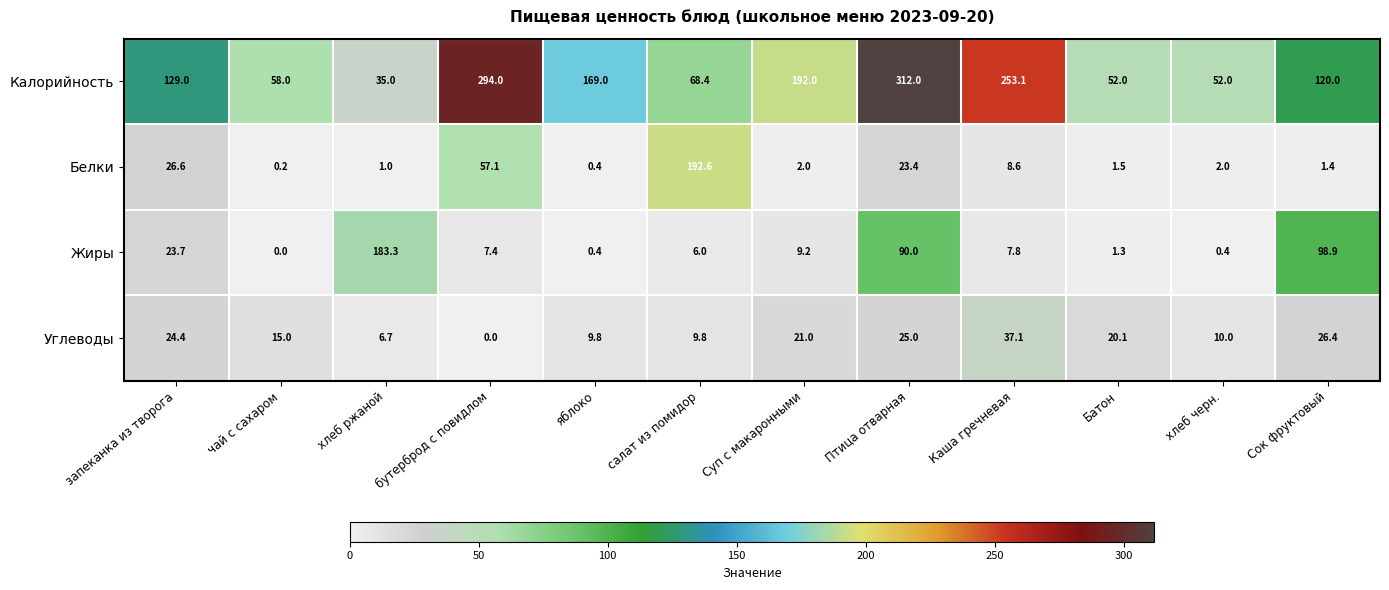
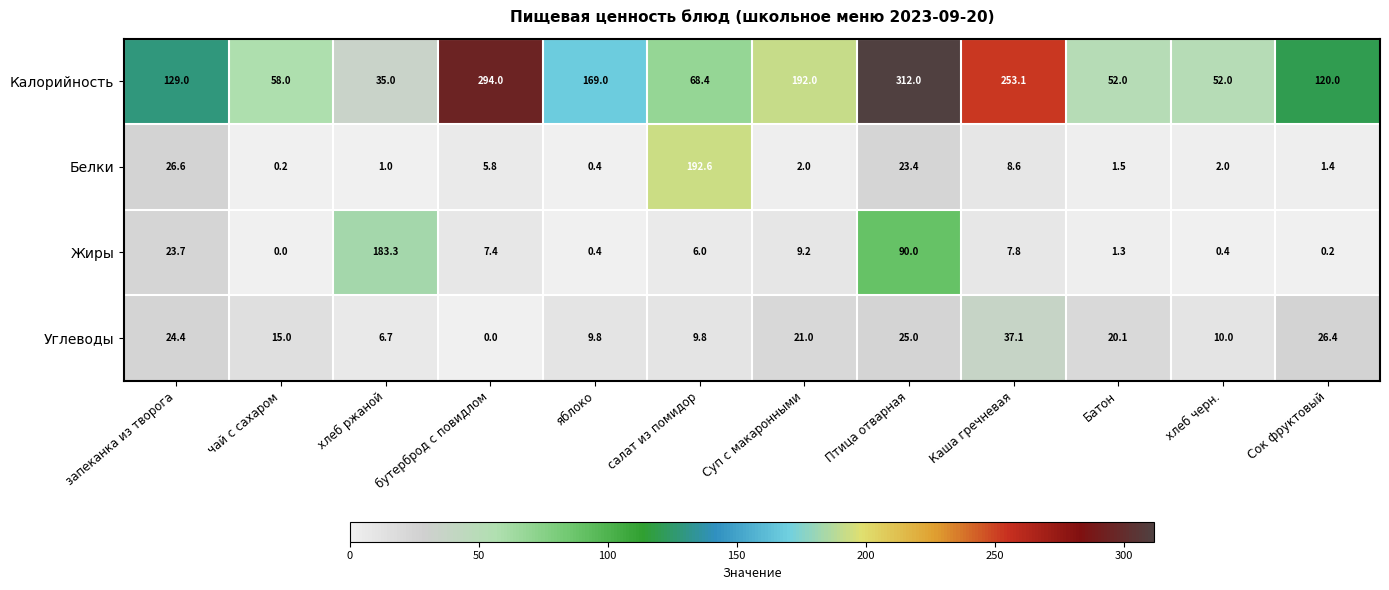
  {
    "Калорийность": {
      "запеканка из творога": 129.0,
      "чай с сахаром": 58.0,
      "хлеб ржаной": 35.0,
      "бутерброд с повидлом": 294.0,
      "яблоко": 169.0,
      "салат из помидор": 68.4,
      "Суп с макаронными": 192.0,
      "Птица отварная": 312.0,
      "Каша гречневая": 253.1,
      "Батон": 52.0,
      "хлеб черн.": 52.0,
      "Сок фруктовый": 120.0
    },
    "Белки": {
      "запеканка из творога": 26.6,
      "чай с сахаром": 0.2,
      "хлеб ржаной": 1.0,
-     "бутерброд с повидлом": 57.1,
+     "бутерброд с повидлом": 5.8,
      "яблоко": 0.4,
      "салат из помидор": 192.6,
      "Суп с макаронными": 2.0,
      "Птица отварная": 23.4,
      "Каша гречневая": 8.6,
      "Батон": 1.5,
      "хлеб черн.": 2.0,
      "Сок фруктовый": 1.4
    },
    "Жиры": {
      "запеканка из творога": 23.7,
      "чай с сахаром": 0.0,
      "хлеб ржаной": 183.3,
      "бутерброд с повидлом": 7.4,
      "яблоко": 0.4,
      "салат из помидор": 6.0,
      "Суп с макаронными": 9.2,
      "Птица отварная": 90.0,
      "Каша гречневая": 7.8,
      "Батон": 1.3,
      "хлеб черн.": 0.4,
-     "Сок фруктовый": 98.9
+     "Сок фруктовый": 0.2
    },
    "Углеводы": {
      "запеканка из творога": 24.4,
      "чай с сахаром": 15.0,
      "хлеб ржаной": 6.7,
      "бутерброд с повидлом": 0.0,
      "яблоко": 9.8,
      "салат из помидор": 9.8,
      "Суп с макаронными": 21.0,
      "Птица отварная": 25.0,
      "Каша гречневая": 37.1,
      "Батон": 20.1,
      "хлеб черн.": 10.0,
      "Сок фруктовый": 26.4
    }
  }
